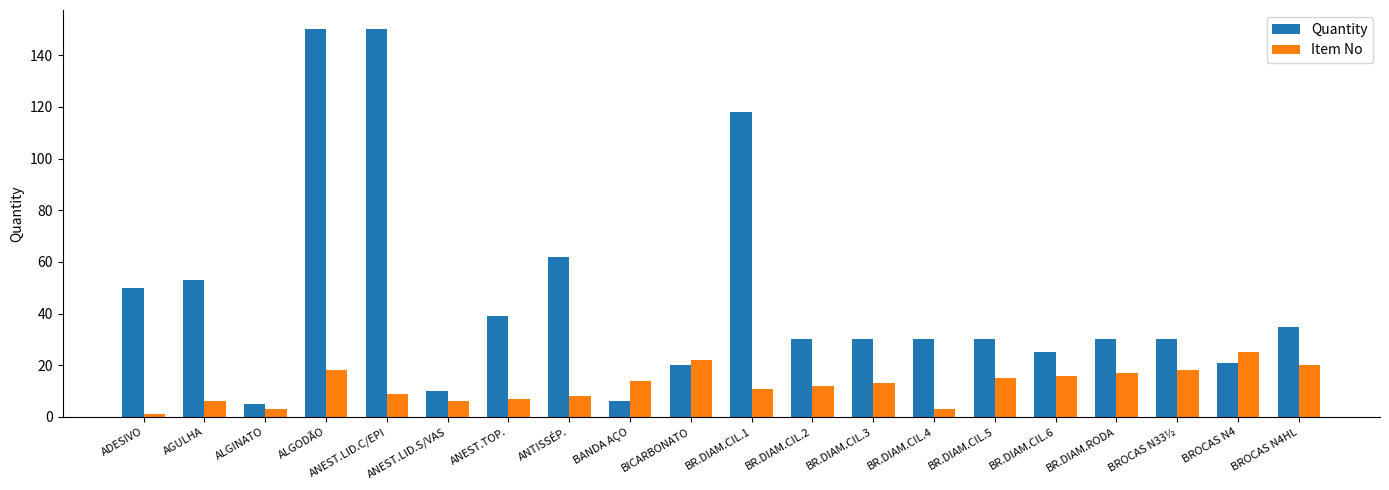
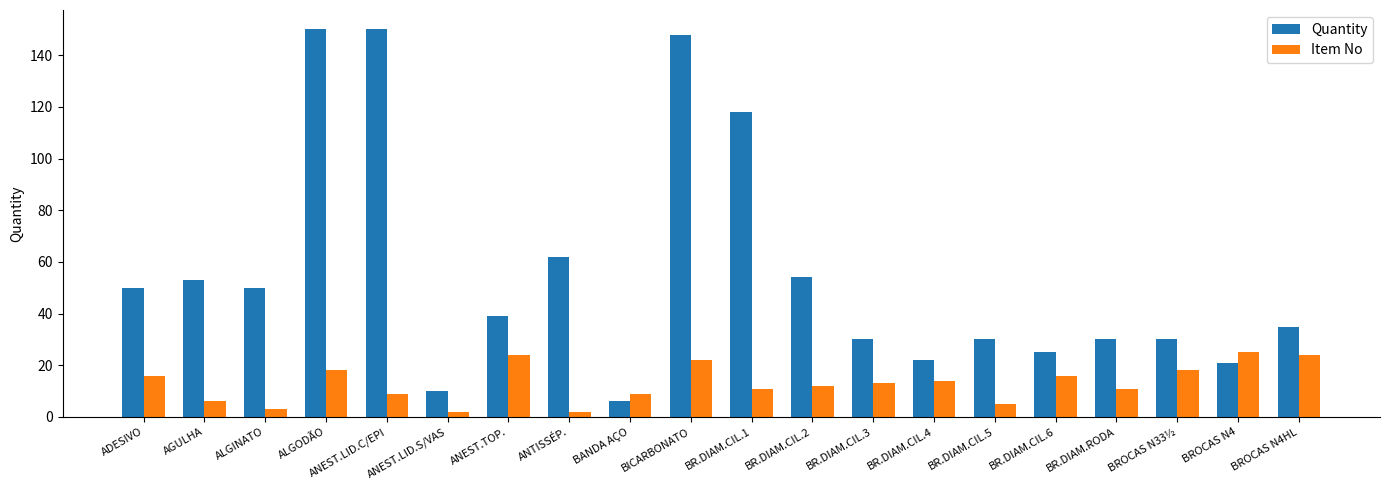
  {
    "Quantity": {
      "ADESIVO": 50,
      "AGULHA": 53,
-     "ALGINATO": 5,
+     "ALGINATO": 50,
      "ALGODÃO": 150,
      "ANEST.LID.C/EPI": 150,
      "ANEST.LID.S/VAS": 10,
      "ANEST.TOP.": 39,
      "ANTISSÉP.": 62,
      "BANDA AÇO": 6,
-     "BICARBONATO": 20,
+     "BICARBONATO": 148,
      "BR.DIAM.CIL.1": 118,
-     "BR.DIAM.CIL.2": 30,
+     "BR.DIAM.CIL.2": 54,
      "BR.DIAM.CIL.3": 30,
-     "BR.DIAM.CIL.4": 30,
+     "BR.DIAM.CIL.4": 22,
      "BR.DIAM.CIL.5": 30,
      "BR.DIAM.CIL.6": 25,
      "BR.DIAM.RODA": 30,
      "BROCAS N33½": 30,
      "BROCAS N4": 21,
      "BROCAS N4HL": 35
    },
    "Item No": {
-     "ADESIVO": 1,
+     "ADESIVO": 16,
      "AGULHA": 6,
      "ALGINATO": 3,
      "ALGODÃO": 18,
      "ANEST.LID.C/EPI": 9,
-     "ANEST.LID.S/VAS": 6,
-     "ANEST.TOP.": 7,
-     "ANTISSÉP.": 8,
-     "BANDA AÇO": 14,
+     "ANEST.LID.S/VAS": 2,
+     "ANEST.TOP.": 24,
+     "ANTISSÉP.": 2,
+     "BANDA AÇO": 9,
      "BICARBONATO": 22,
      "BR.DIAM.CIL.1": 11,
      "BR.DIAM.CIL.2": 12,
      "BR.DIAM.CIL.3": 13,
-     "BR.DIAM.CIL.4": 3,
-     "BR.DIAM.CIL.5": 15,
+     "BR.DIAM.CIL.4": 14,
+     "BR.DIAM.CIL.5": 5,
      "BR.DIAM.CIL.6": 16,
-     "BR.DIAM.RODA": 17,
+     "BR.DIAM.RODA": 11,
      "BROCAS N33½": 18,
      "BROCAS N4": 25,
-     "BROCAS N4HL": 20
+     "BROCAS N4HL": 24
    }
  }
